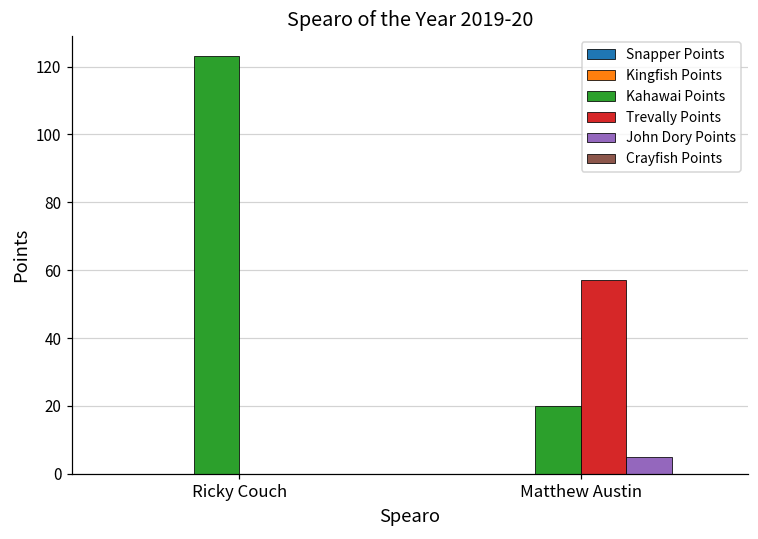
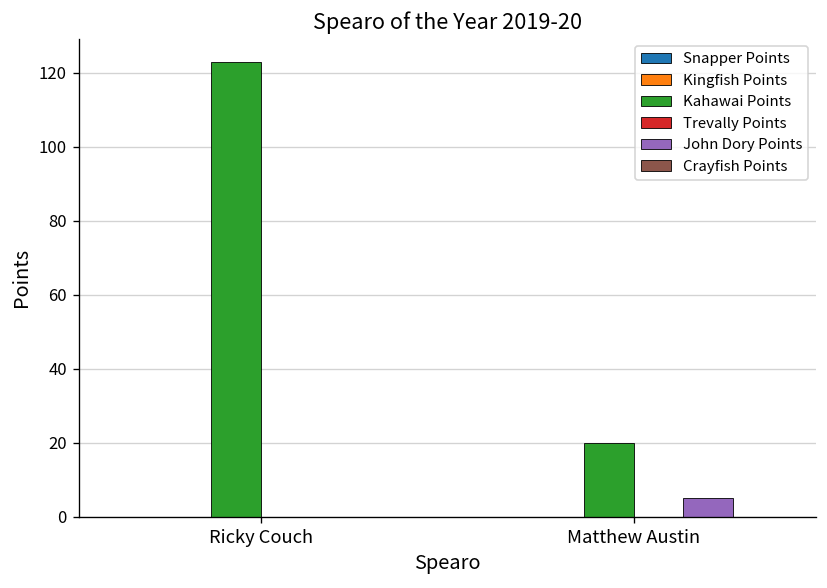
  {
    "Snapper Points": {
      "Ricky Couch": 0,
      "Matthew Austin": 0
    },
    "Kingfish Points": {
      "Ricky Couch": 0,
      "Matthew Austin": 0
    },
    "Kahawai Points": {
      "Ricky Couch": 123,
      "Matthew Austin": 20
    },
    "Trevally Points": {
      "Ricky Couch": 0,
-     "Matthew Austin": 57
+     "Matthew Austin": 0
    },
    "John Dory Points": {
      "Ricky Couch": 0,
      "Matthew Austin": 5
    },
    "Crayfish Points": {
      "Ricky Couch": 0,
      "Matthew Austin": 0
    }
  }
